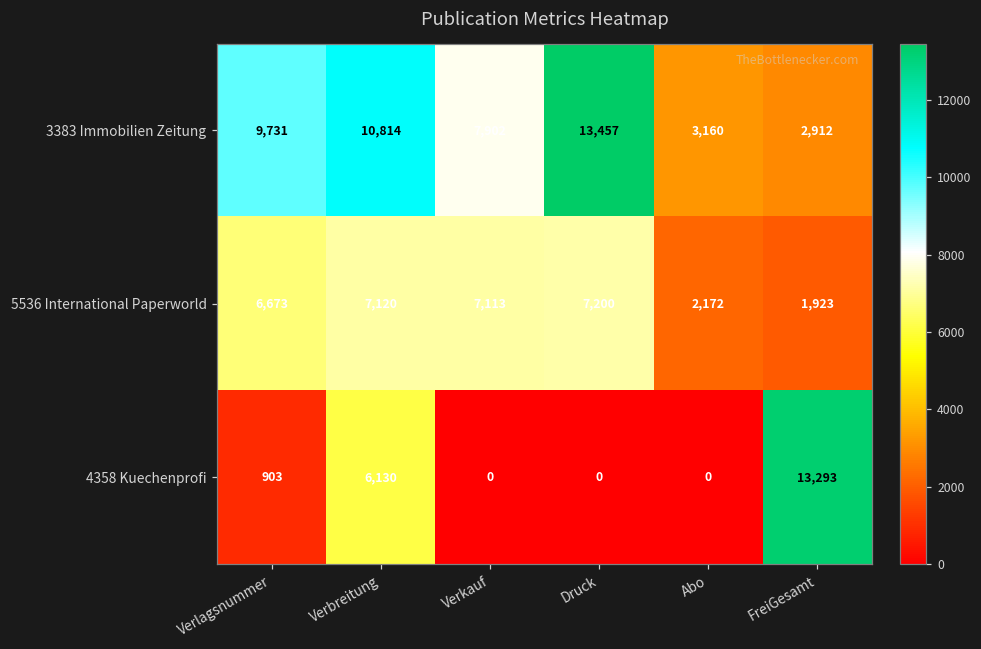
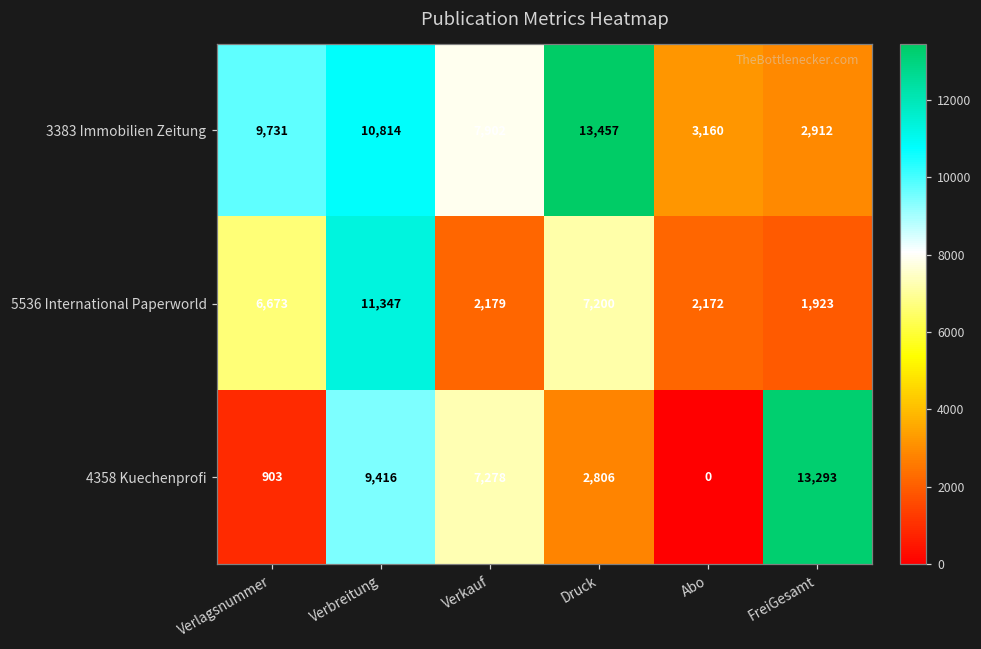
  {
    "3383 Immobilien Zeitung": {
      "Verlagsnummer": "9,731",
      "Verbreitung": "10,814",
      "Druck": "13,457",
      "Abo": "3,160"
    },
    "5536 International Paperworld": {
      "Verlagsnummer": "6,673",
-     "Verbreitung": "7,120",
-     "Verkauf": "7,113",
+     "Verbreitung": "11,347",
+     "Verkauf": "2,179",
      "Druck": "7,200",
      "Abo": "2,172",
      "FreiGesamt": "1,923"
    },
    "4358 Kuechenprofi": {
      "Verlagsnummer": "903",
-     "Verbreitung": "6,130",
-     "Verkauf": "0",
-     "Druck": "0",
+     "Verbreitung": "9,416",
+     "Verkauf": "7,278",
+     "Druck": "2,806",
      "Abo": "0",
      "FreiGesamt": "13,293"
    }
  }
